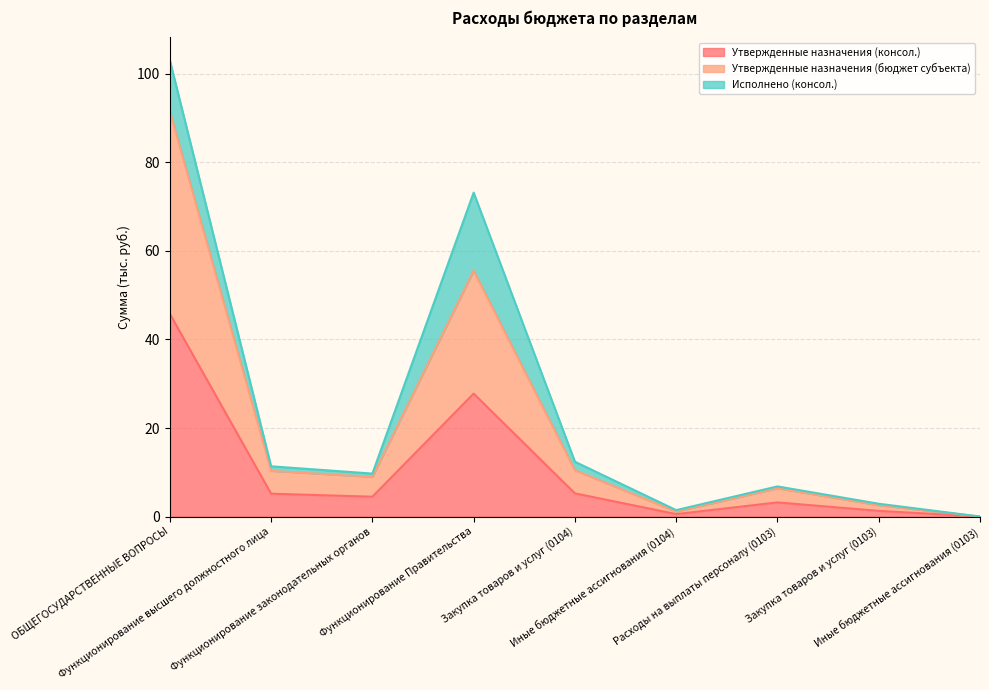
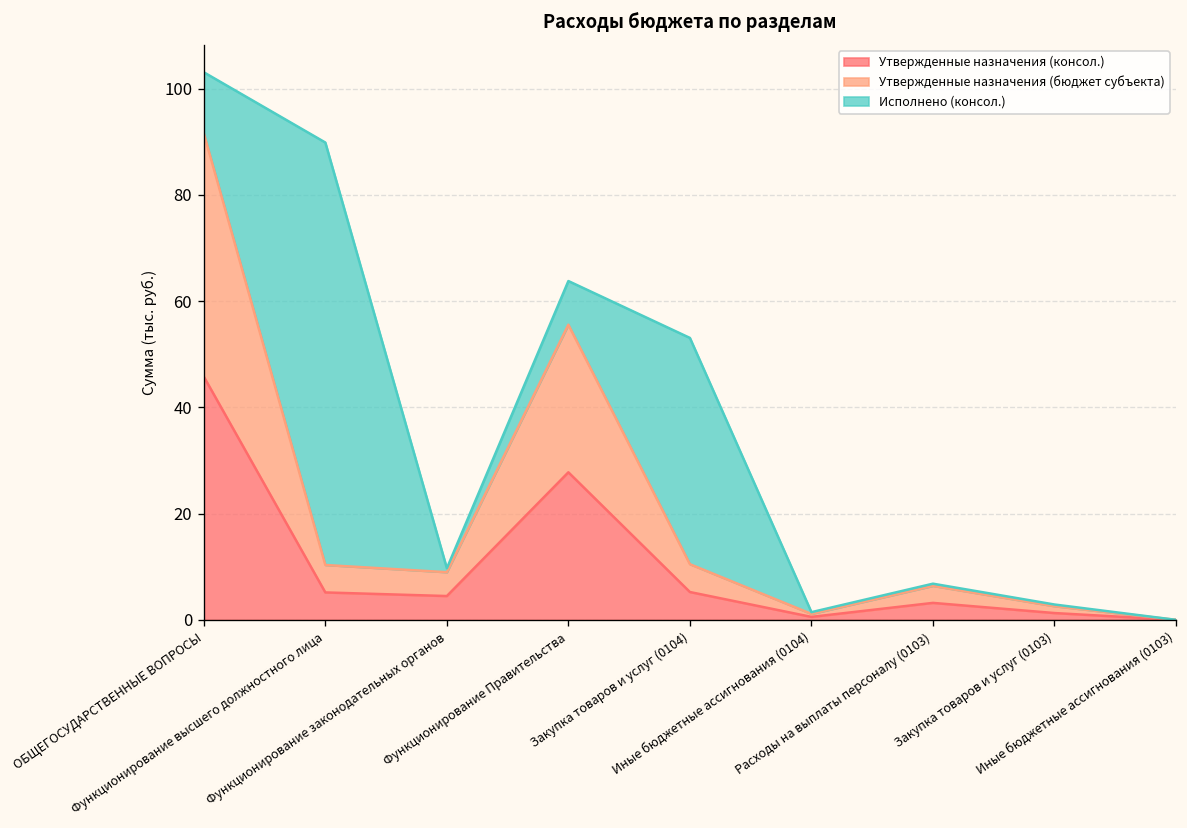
  {
    "Исполнено (консол.)": {
      "ОБЩЕГОСУДАРСТВЕННЫЕ ВОПРОСЫ": 12,
-     "Функционирование высшего должностного лица": 1,
+     "Функционирование высшего должностного лица": 80,
      "Функционирование законодательных органов": 1,
-     "Функционирование Правительства": 18,
-     "Закупка товаров и услуг (0104)": 2
+     "Функционирование Правительства": 8,
+     "Закупка товаров и услуг (0104)": 43
    }
  }
